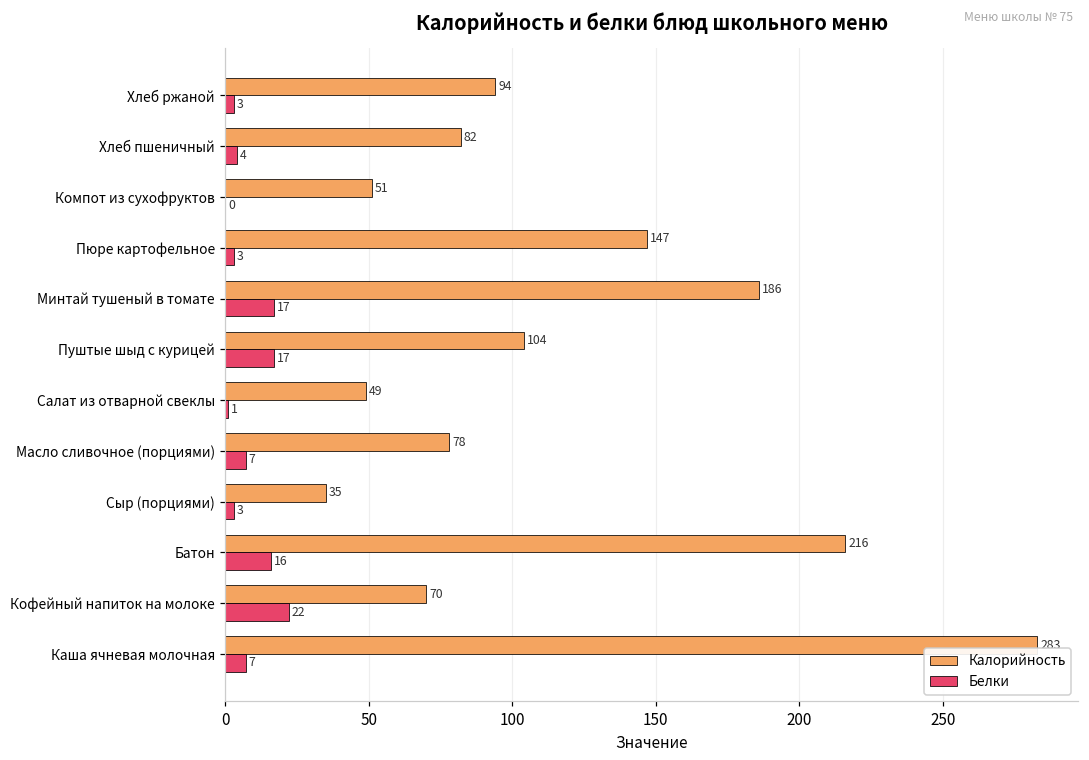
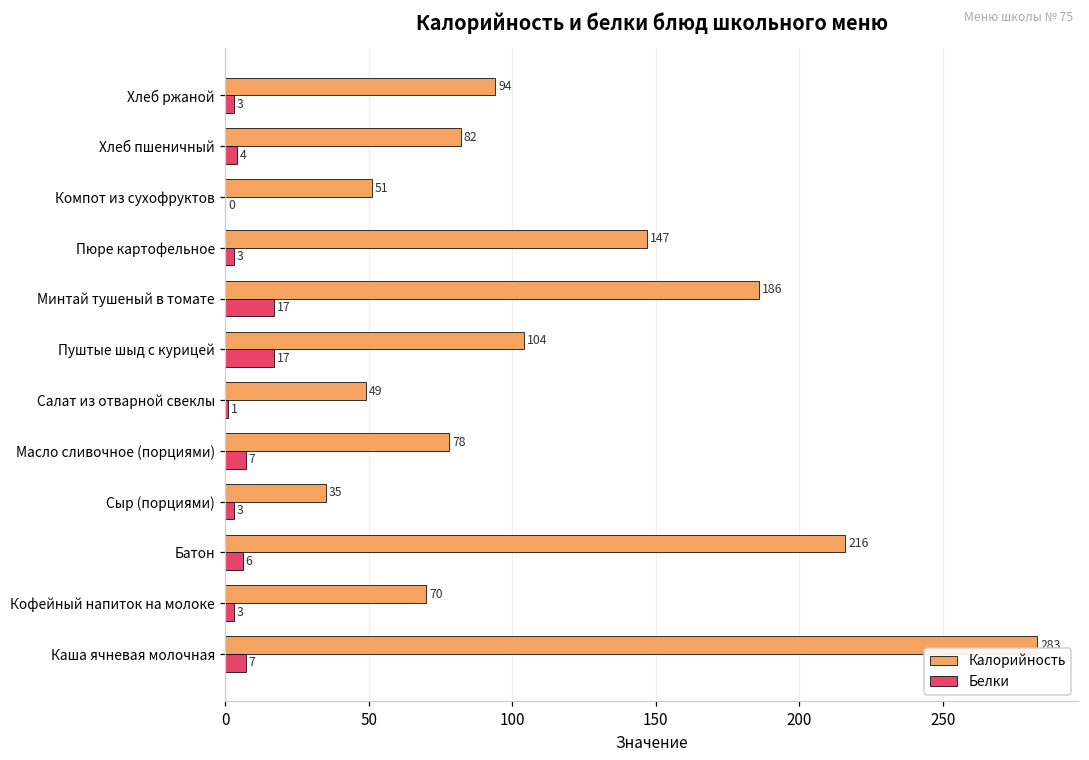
  {
    "Калорийность": {
      "Хлеб ржаной": 94,
      "Хлеб пшеничный": 82,
      "Компот из сухофруктов": 51,
      "Пюре картофельное": 147,
      "Минтай тушеный в томате": 186,
      "Пуштые шыд с курицей": 104,
      "Салат из отварной свеклы": 49,
      "Масло сливочное (порциями)": 78,
      "Сыр (порциями)": 35,
      "Батон": 216,
      "Кофейный напиток на молоке": 70
    },
    "Белки": {
      "Хлеб ржаной": 3,
      "Хлеб пшеничный": 4,
      "Компот из сухофруктов": 0,
      "Пюре картофельное": 3,
      "Минтай тушеный в томате": 17,
      "Пуштые шыд с курицей": 17,
      "Салат из отварной свеклы": 1,
      "Масло сливочное (порциями)": 7,
      "Сыр (порциями)": 3,
-     "Батон": 16,
-     "Кофейный напиток на молоке": 22,
+     "Батон": 6,
+     "Кофейный напиток на молоке": 3,
      "Каша ячневая молочная": 7
    }
  }
